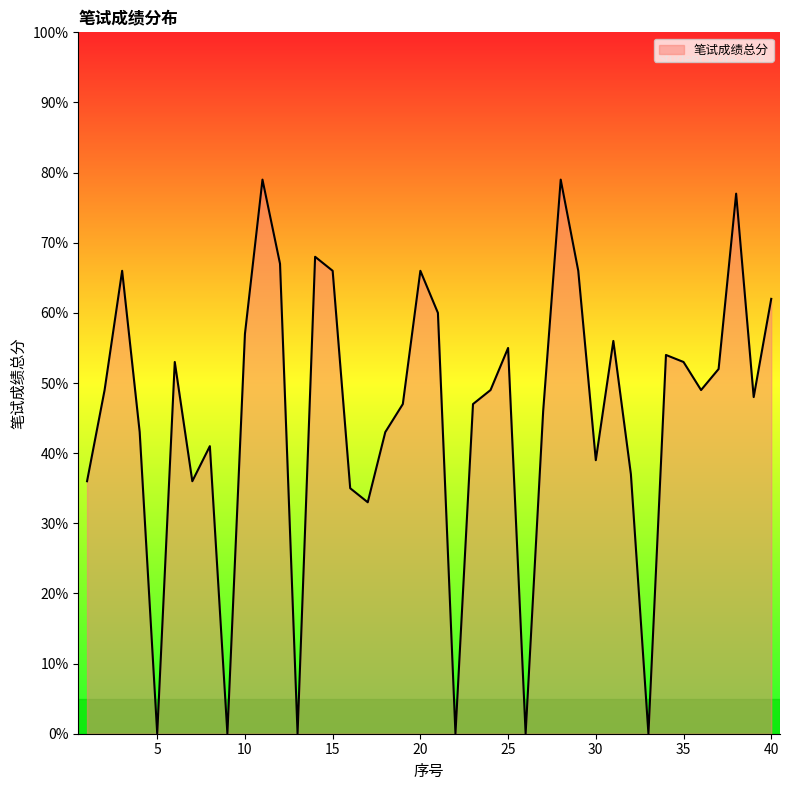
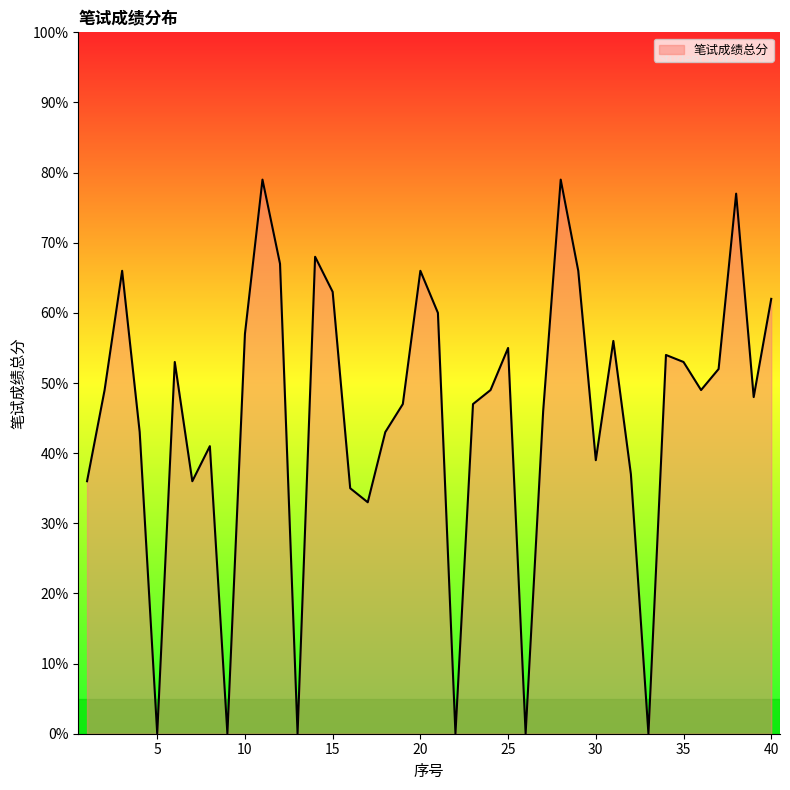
  {
    "10": "57%",
-   "15": "66%",
+   "15": "63%",
    "20": "66%",
    "25": "55%",
    "30": "39%",
    "35": "53%",
    "40": "62%"
  }
